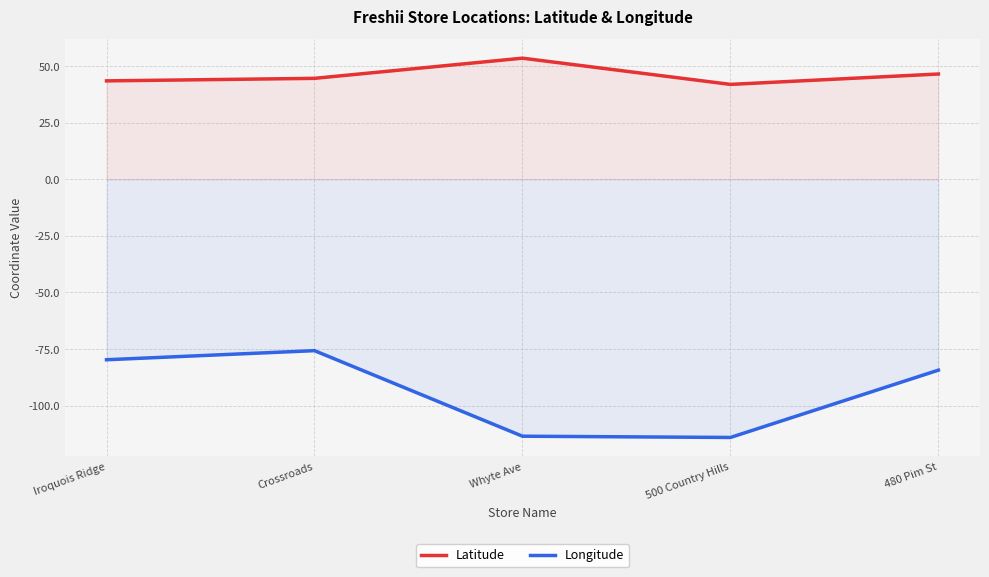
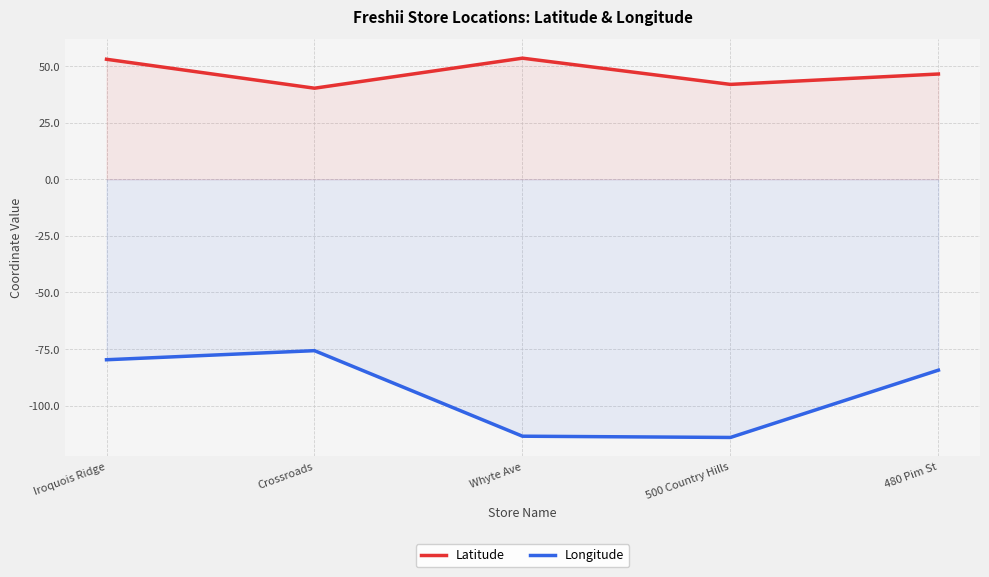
  {
    "Latitude": {
-     "Iroquois Ridge": 43,
-     "Crossroads": 45,
+     "Iroquois Ridge": 53,
+     "Crossroads": 40,
      "Whyte Ave": 54,
      "500 Country Hills": 42,
      "480 Pim St": 47
    }
  }
